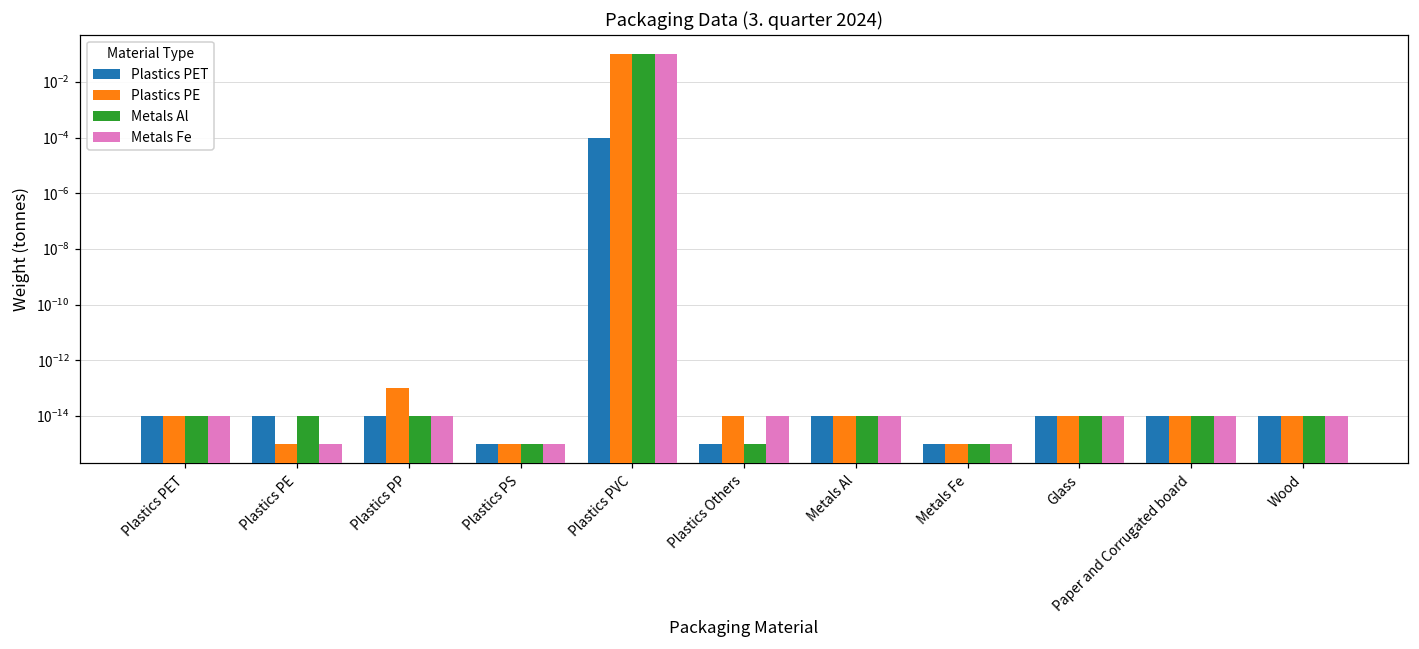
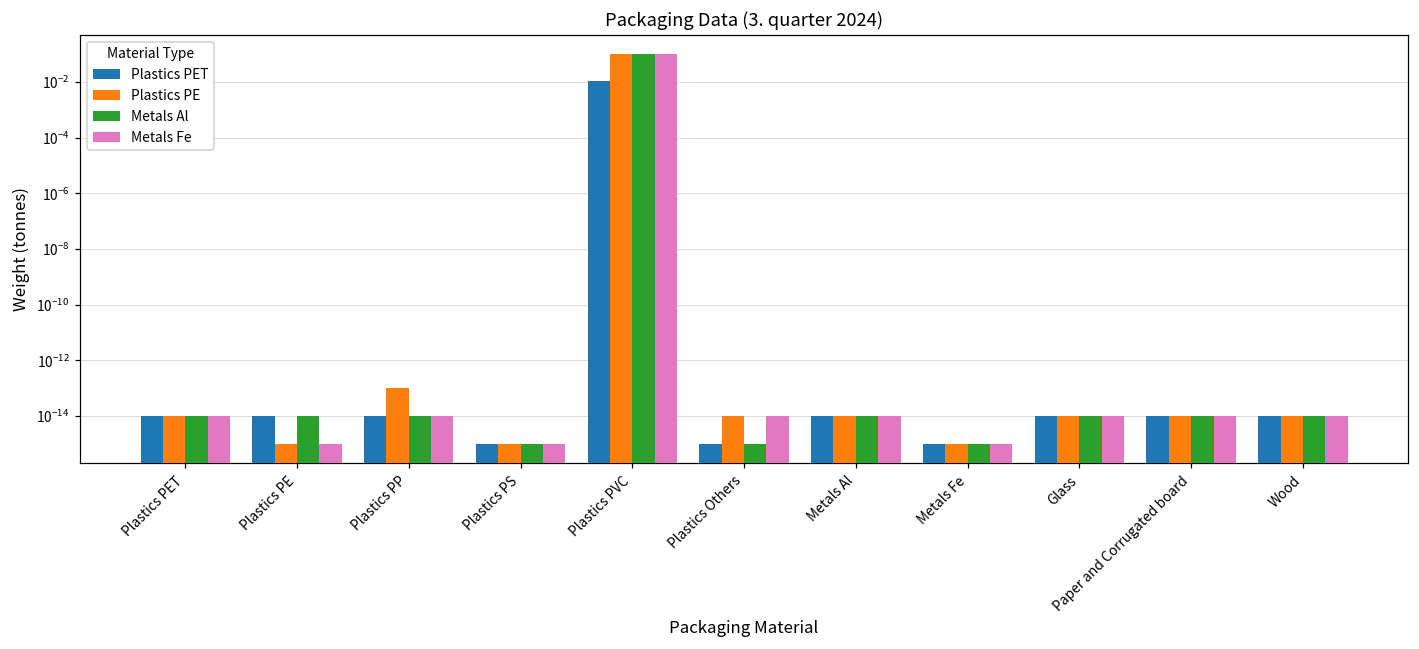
  {
    "Plastics PET": {
      "Plastics PET": 0.000000000000,
      "Plastics PE": 0.000000000000,
      "Plastics PP": 0.000000000000,
      "Plastics PS": 0.000000000000,
-     "Plastics PVC": 0.0001,
+     "Plastics PVC": 0.011,
      "Plastics Others": 0.000000000000,
      "Metals Al": 0.000000000000,
      "Metals Fe": 0.000000000000,
      "Glass": 0.000000000000,
      "Paper and Corrugated board": 0.000000000000,
      "Wood": 0.000000000000
    },
    "Plastics PE": {
      "Plastics PET": 0.000000000000,
      "Plastics PE": 0.000000000000,
      "Plastics PP": 0.000000000000,
      "Plastics PS": 0.000000000000,
      "Plastics PVC": 0.10,
      "Plastics Others": 0.000000000000,
      "Metals Al": 0.000000000000,
      "Metals Fe": 0.000000000000,
      "Glass": 0.000000000000,
      "Paper and Corrugated board": 0.000000000000,
      "Wood": 0.000000000000
    },
    "Metals Al": {
      "Plastics PET": 0.000000000000,
      "Plastics PE": 0.000000000000,
      "Plastics PP": 0.000000000000,
      "Plastics PS": 0.000000000000,
      "Plastics PVC": 0.10,
      "Plastics Others": 0.000000000000,
      "Metals Al": 0.000000000000,
      "Metals Fe": 0.000000000000,
      "Glass": 0.000000000000,
      "Paper and Corrugated board": 0.000000000000,
      "Wood": 0.000000000000
    },
    "Metals Fe": {
      "Plastics PET": 0.000000000000,
      "Plastics PE": 0.000000000000,
      "Plastics PP": 0.000000000000,
      "Plastics PS": 0.000000000000,
      "Plastics PVC": 0.10,
      "Plastics Others": 0.000000000000,
      "Metals Al": 0.000000000000,
      "Metals Fe": 0.000000000000,
      "Glass": 0.000000000000,
      "Paper and Corrugated board": 0.000000000000,
      "Wood": 0.000000000000
    }
  }
